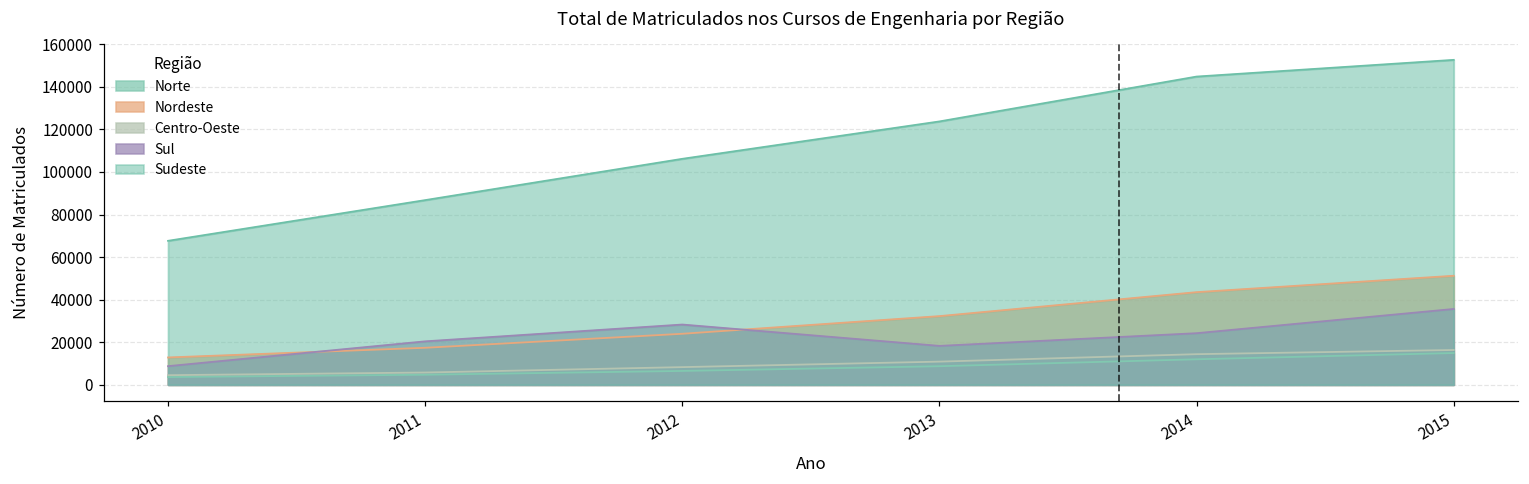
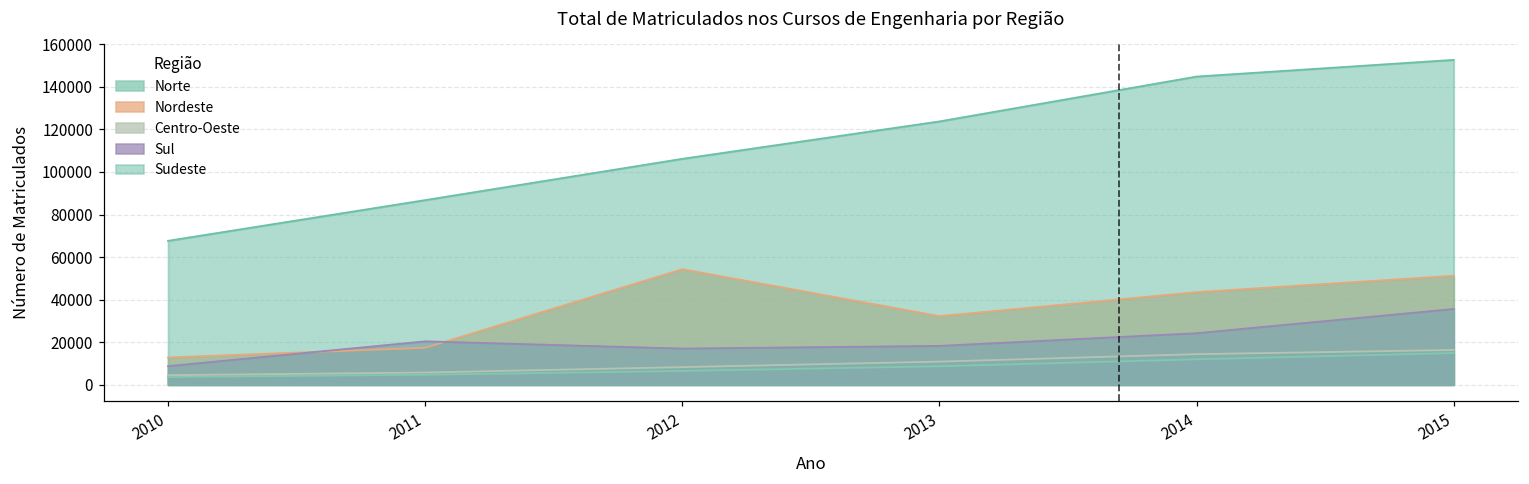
  {
    "Nordeste": {
      "2010": 13000,
      "2011": 17000,
-     "2012": 24000,
+     "2012": 54000,
      "2013": 32000,
      "2014": 44000,
      "2015": 51000
    },
    "Sul": {
      "2010": 9000,
      "2011": 20000,
-     "2012": 28000,
+     "2012": 17000,
      "2013": 18000,
      "2014": 24000,
      "2015": 36000
    }
  }
